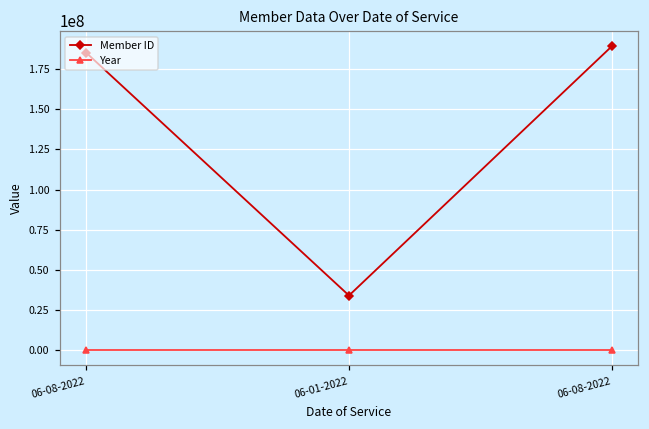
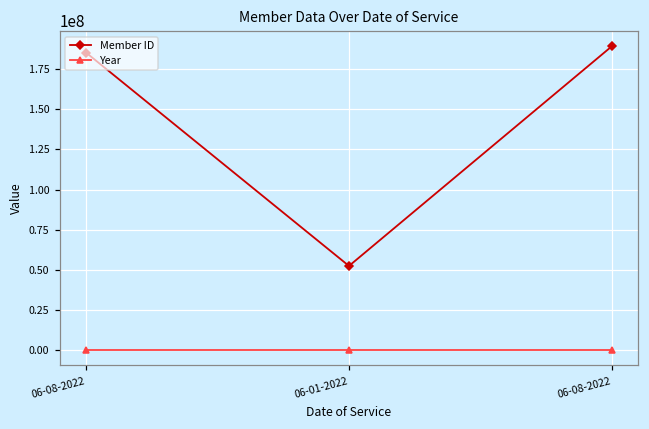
  {
    "Member ID": {
-     "06-01-2022": 34000000
+     "06-01-2022": 52000000
    },
    "Year": {
      "06-01-2022": 0
    }
  }
